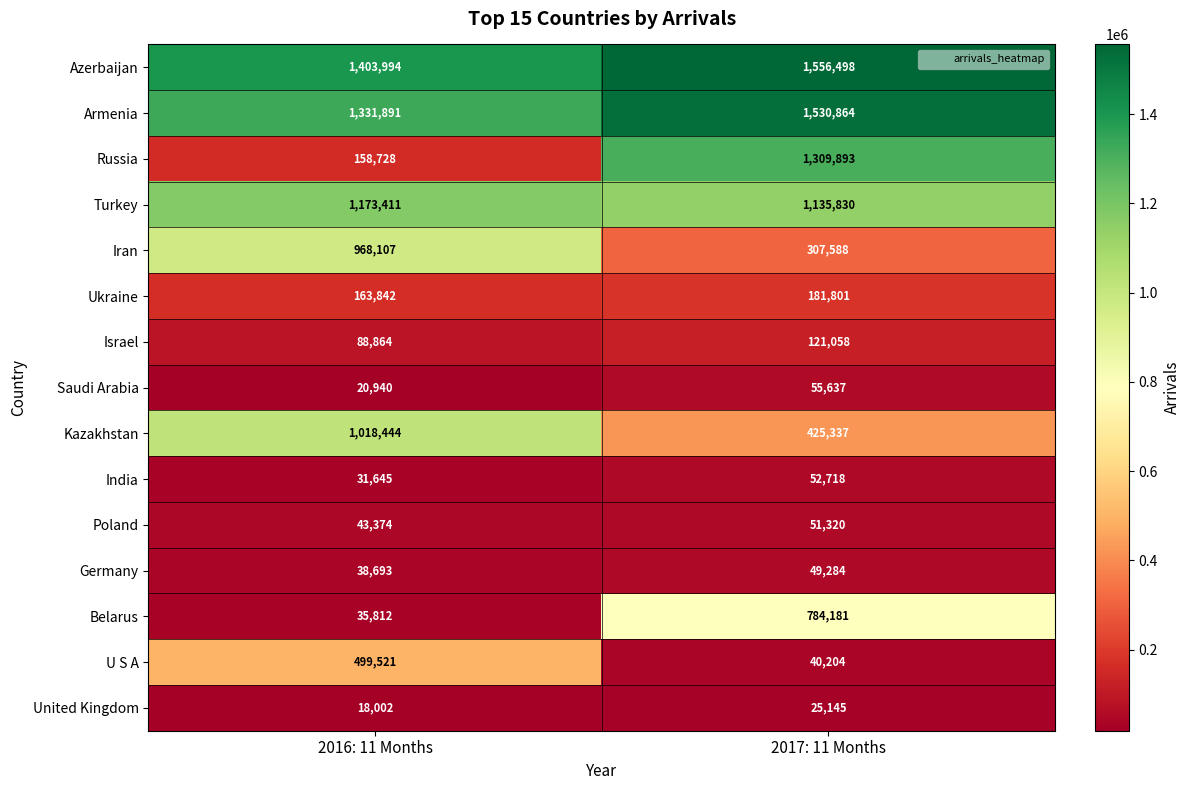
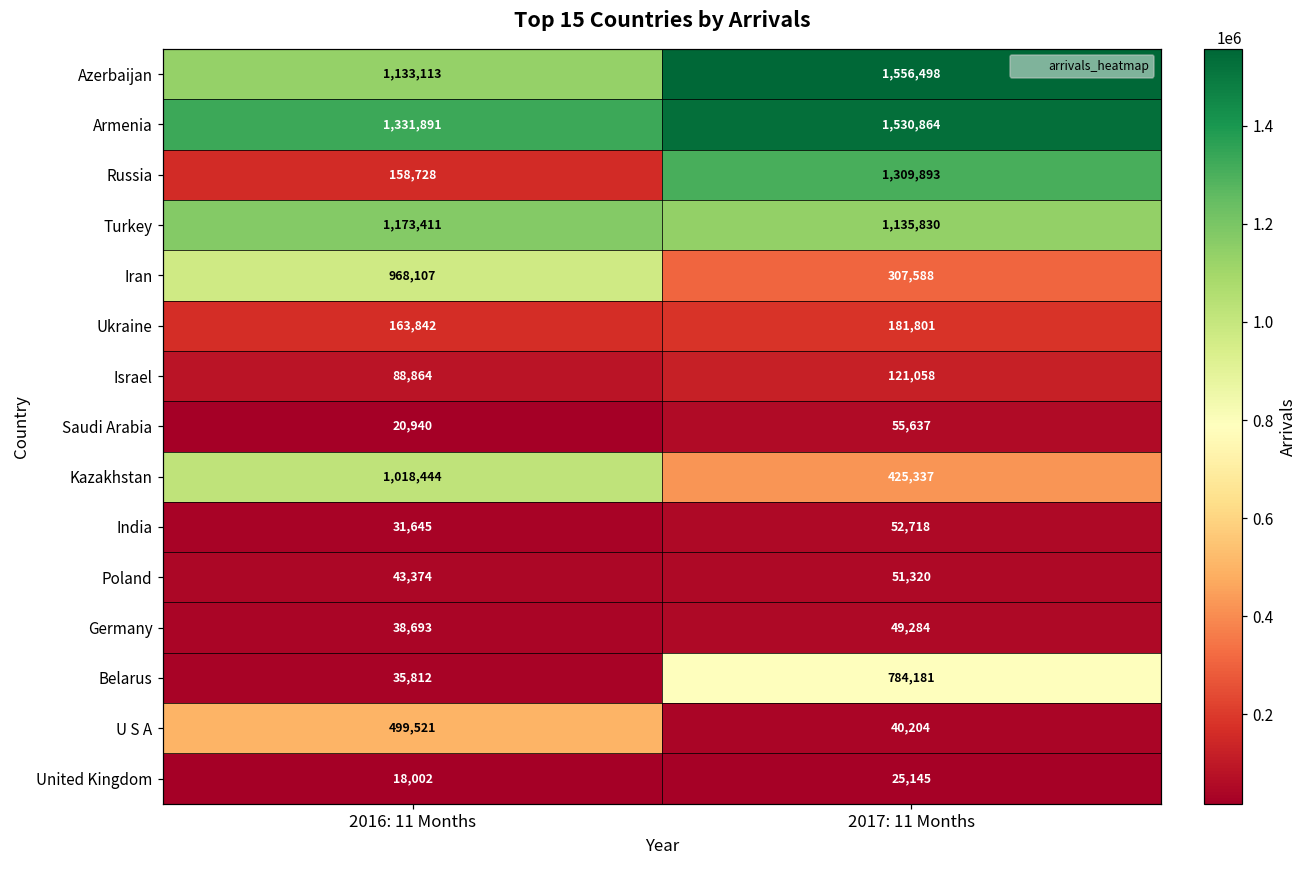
  {
    "Azerbaijan": {
-     "2016: 11 Months": "1,403,994",
+     "2016: 11 Months": "1,133,113",
      "2017: 11 Months": "1,556,498"
    },
    "Armenia": {
      "2016: 11 Months": "1,331,891",
      "2017: 11 Months": "1,530,864"
    },
    "Russia": {
      "2016: 11 Months": "158,728",
      "2017: 11 Months": "1,309,893"
    },
    "Turkey": {
      "2016: 11 Months": "1,173,411",
      "2017: 11 Months": "1,135,830"
    },
    "Iran": {
      "2016: 11 Months": "968,107",
      "2017: 11 Months": "307,588"
    },
    "Ukraine": {
      "2016: 11 Months": "163,842",
      "2017: 11 Months": "181,801"
    },
    "Israel": {
      "2016: 11 Months": "88,864",
      "2017: 11 Months": "121,058"
    },
    "Saudi Arabia": {
      "2016: 11 Months": "20,940",
      "2017: 11 Months": "55,637"
    },
    "Kazakhstan": {
      "2016: 11 Months": "1,018,444",
      "2017: 11 Months": "425,337"
    },
    "India": {
      "2016: 11 Months": "31,645",
      "2017: 11 Months": "52,718"
    },
    "Poland": {
      "2016: 11 Months": "43,374",
      "2017: 11 Months": "51,320"
    },
    "Germany": {
      "2016: 11 Months": "38,693",
      "2017: 11 Months": "49,284"
    },
    "Belarus": {
      "2016: 11 Months": "35,812",
      "2017: 11 Months": "784,181"
    },
    "U S A": {
      "2016: 11 Months": "499,521",
      "2017: 11 Months": "40,204"
    },
    "United Kingdom": {
      "2016: 11 Months": "18,002",
      "2017: 11 Months": "25,145"
    }
  }
